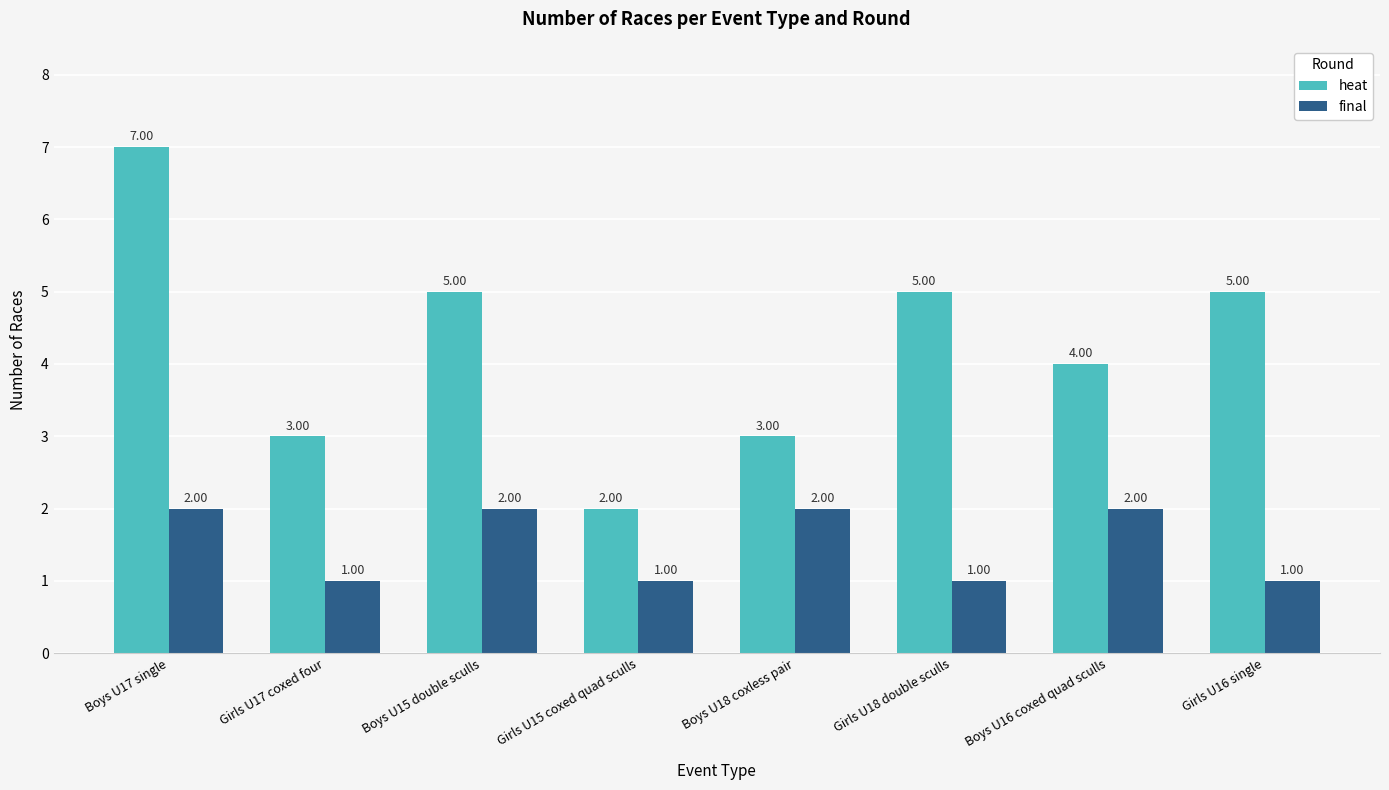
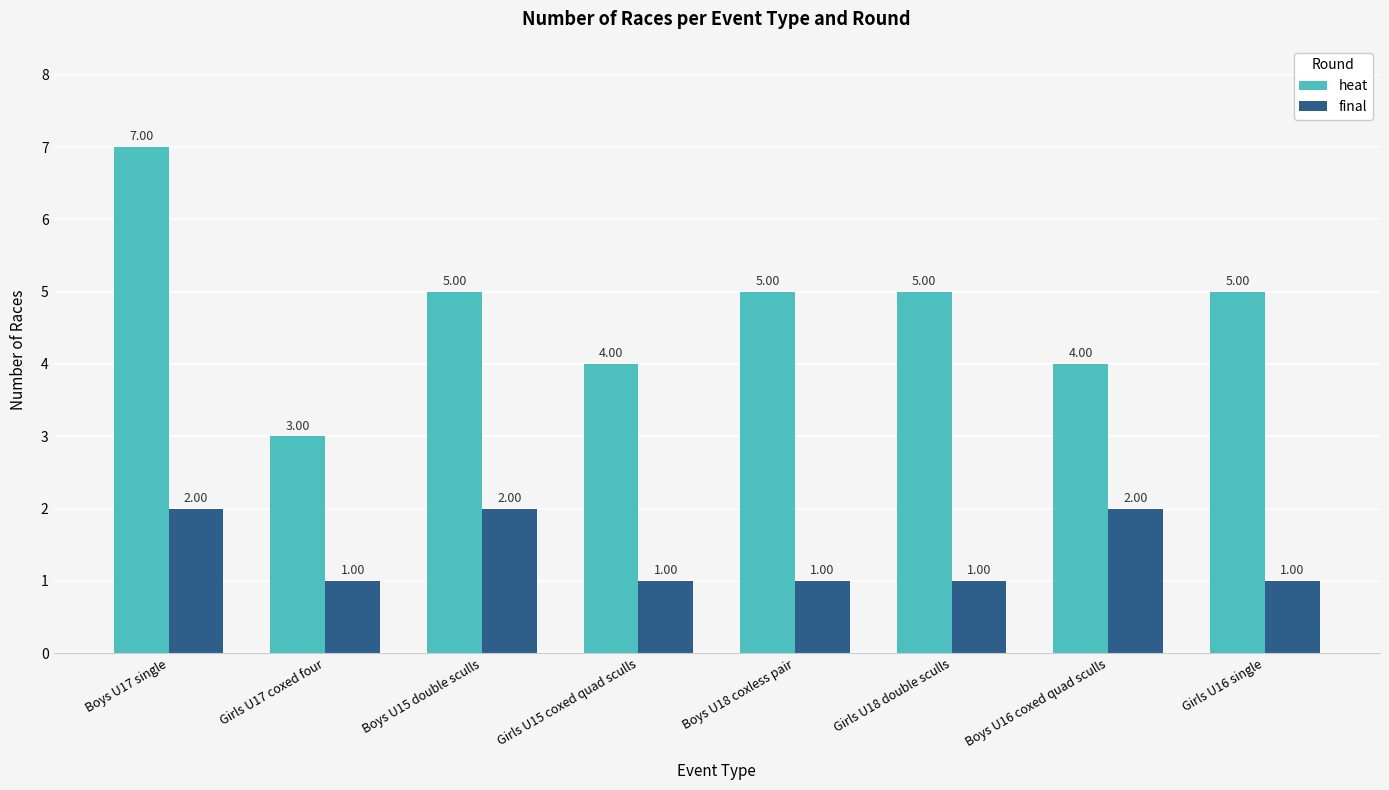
  {
    "heat": {
      "Boys U17 single": 7.00,
      "Girls U17 coxed four": 3.00,
      "Boys U15 double sculls": 5.00,
-     "Girls U15 coxed quad sculls": 2.00,
-     "Boys U18 coxless pair": 3.00,
+     "Girls U15 coxed quad sculls": 4.00,
+     "Boys U18 coxless pair": 5.00,
      "Girls U18 double sculls": 5.00,
      "Boys U16 coxed quad sculls": 4.00,
      "Girls U16 single": 5.00
    },
    "final": {
      "Boys U17 single": 2.00,
      "Girls U17 coxed four": 1.00,
      "Boys U15 double sculls": 2.00,
      "Girls U15 coxed quad sculls": 1.00,
-     "Boys U18 coxless pair": 2.00,
+     "Boys U18 coxless pair": 1.00,
      "Girls U18 double sculls": 1.00,
      "Boys U16 coxed quad sculls": 2.00,
      "Girls U16 single": 1.00
    }
  }
